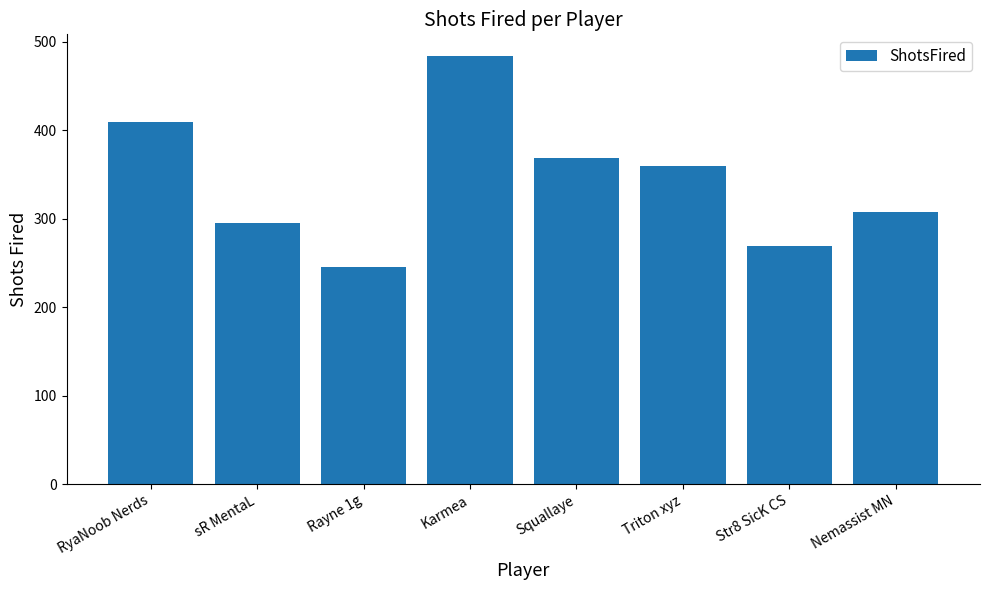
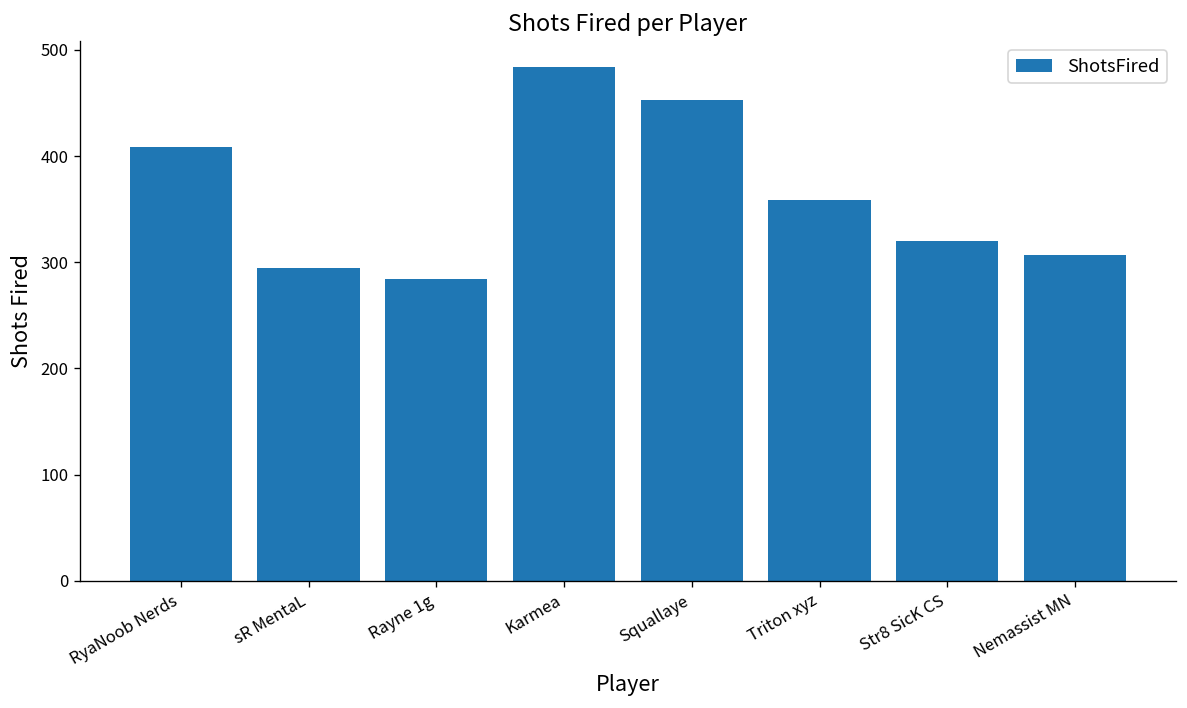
  {
    "RyaNoob Nerds": 410,
    "sR MentaL": 300,
-   "Rayne 1g": 250,
+   "Rayne 1g": 280,
    "Karmea": 480,
-   "Squallaye": 370,
+   "Squallaye": 450,
    "Triton xyz": 360,
-   "Str8 SicK CS": 270,
+   "Str8 SicK CS": 320,
    "Nemassist MN": 310
  }
